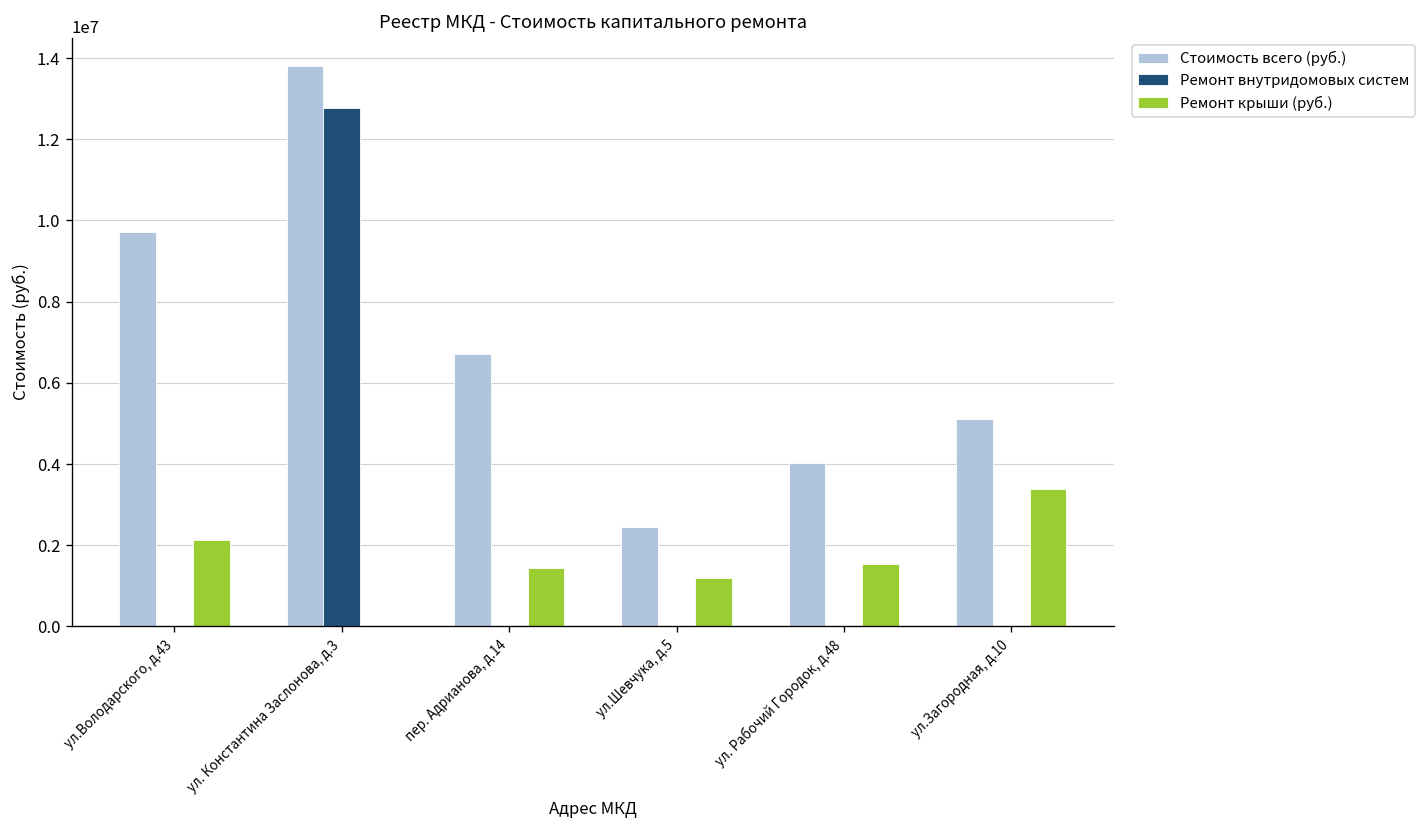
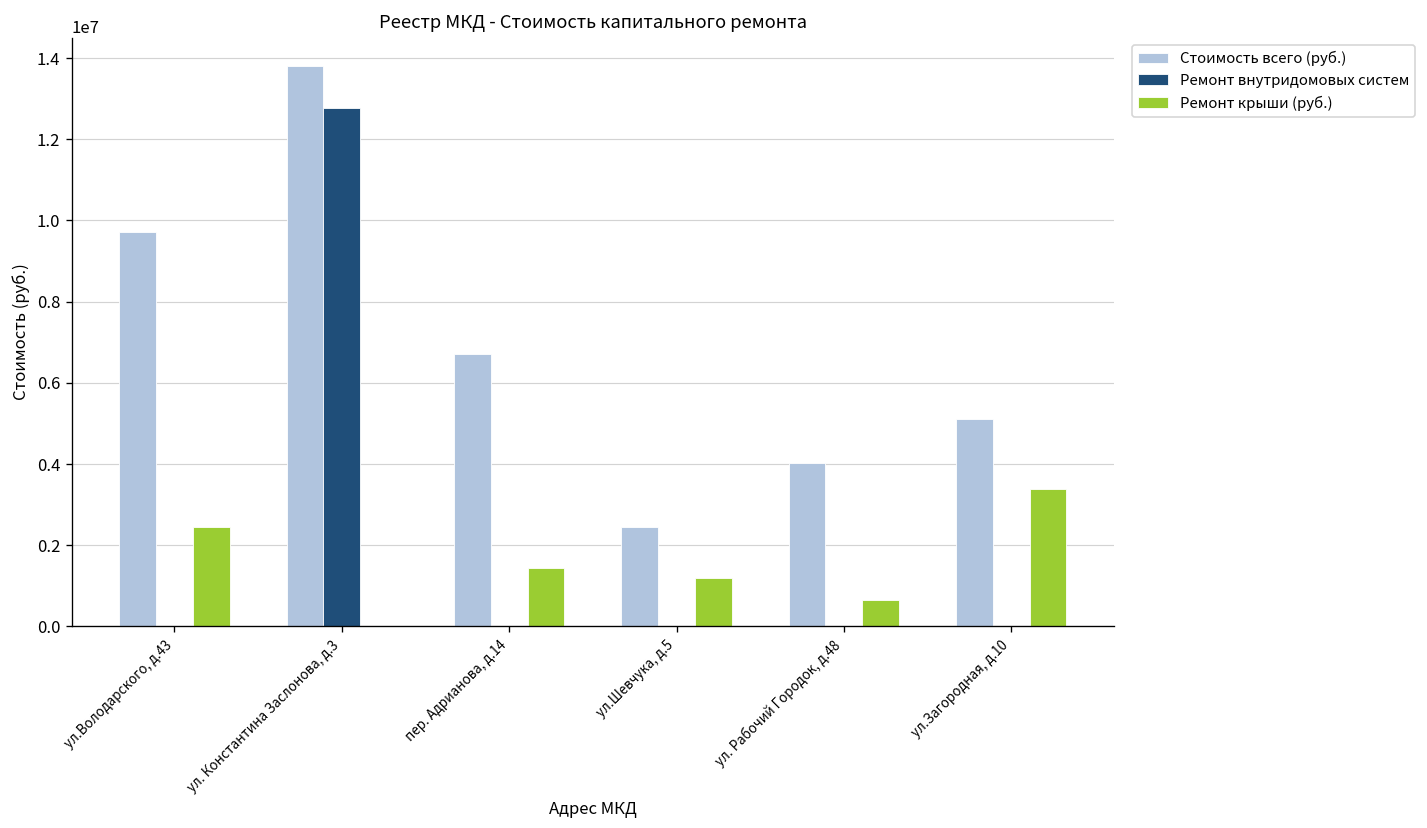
  {
    "Стоимость всего (руб.)": {
      "ул.Володарского, д.43": 9700000,
      "ул. Константина Заслонова, д.3": 13800000,
      "пер. Адрианова, д.14": 6700000,
      "ул.Шевчука, д.5": 2400000,
      "ул. Рабочий Городок, д.48": 4000000,
      "ул.Загородная, д.10": 5100000
    },
    "Ремонт внутридомовых систем": {
      "ул.Володарского, д.43": 0,
      "ул. Константина Заслонова, д.3": 12800000,
      "пер. Адрианова, д.14": 0,
      "ул.Шевчука, д.5": 0,
      "ул. Рабочий Городок, д.48": 0,
      "ул.Загородная, д.10": 0
    },
    "Ремонт крыши (руб.)": {
-     "ул.Володарского, д.43": 2100000,
+     "ул.Володарского, д.43": 2400000,
      "ул. Константина Заслонова, д.3": 0,
      "пер. Адрианова, д.14": 1400000,
      "ул.Шевчука, д.5": 1200000,
-     "ул. Рабочий Городок, д.48": 1500000,
+     "ул. Рабочий Городок, д.48": 700000,
      "ул.Загородная, д.10": 3400000
    }
  }
